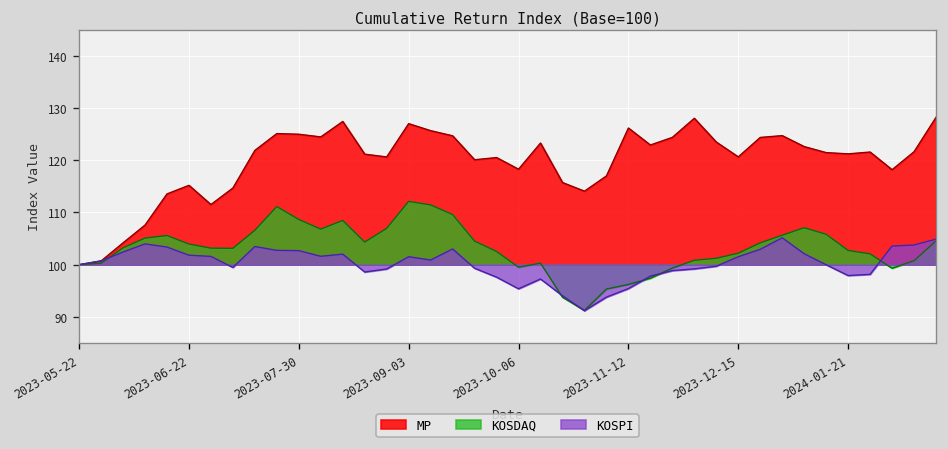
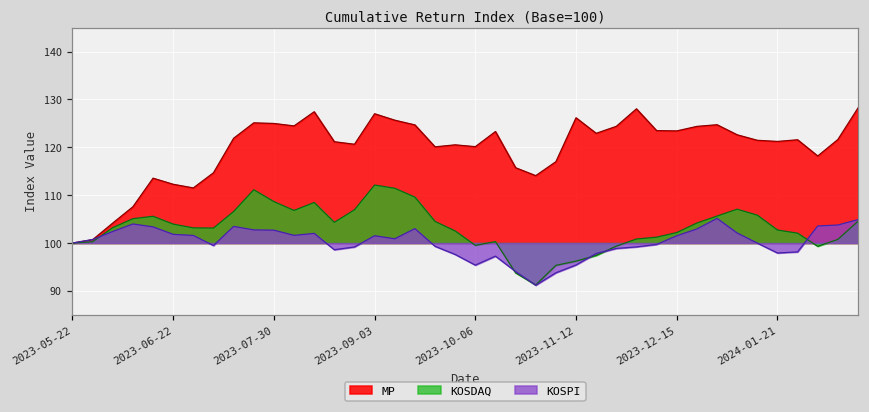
  {
    "MP": {
-     "2023-06-22": 115,
+     "2023-06-22": 112,
      "2023-07-30": 125,
      "2023-09-03": 127,
-     "2023-10-06": 118,
+     "2023-10-06": 120,
      "2023-11-12": 126,
-     "2023-12-15": 121,
+     "2023-12-15": 123,
      "2024-01-21": 121
    }
  }
